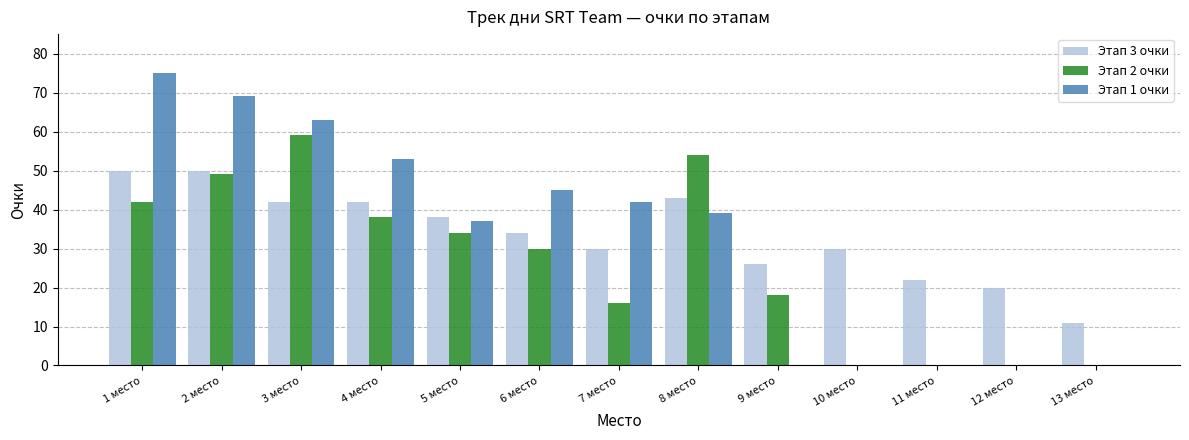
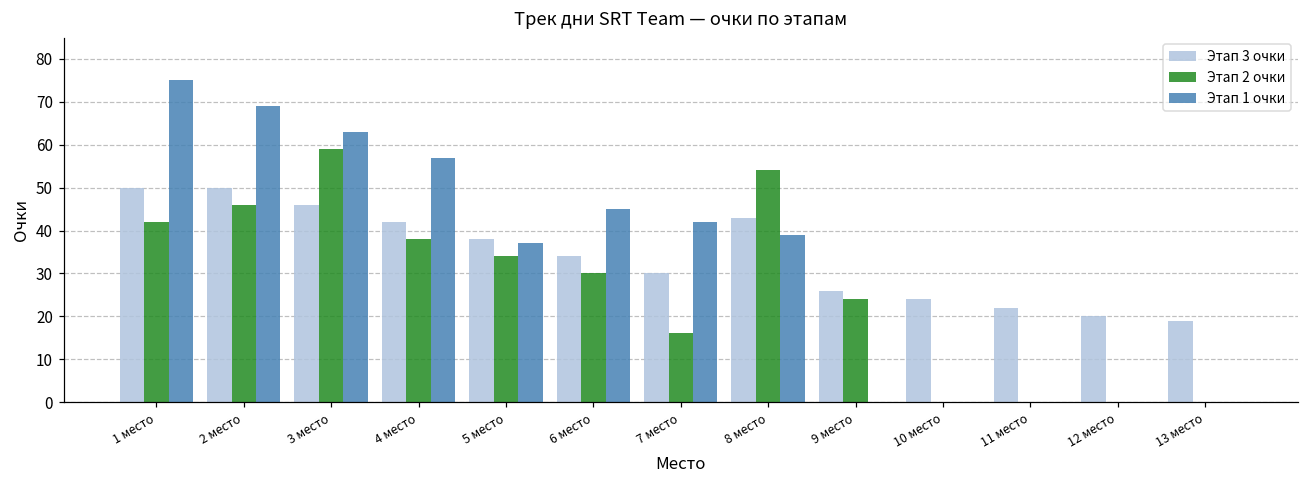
  {
    "Этап 3 очки": {
      "1 место": 50,
      "2 место": 50,
-     "3 место": 42,
+     "3 место": 46,
      "4 место": 42,
      "5 место": 38,
      "6 место": 34,
      "7 место": 30,
      "8 место": 43,
      "9 место": 26,
-     "10 место": 30,
+     "10 место": 24,
      "11 место": 22,
      "12 место": 20,
-     "13 место": 11
+     "13 место": 19
    },
    "Этап 2 очки": {
      "1 место": 42,
-     "2 место": 49,
+     "2 место": 46,
      "3 место": 59,
      "4 место": 38,
      "5 место": 34,
      "6 место": 30,
      "7 место": 16,
      "8 место": 54,
-     "9 место": 18,
+     "9 место": 24,
      "10 место": 0,
      "11 место": 0,
      "12 место": 0,
      "13 место": 0
    },
    "Этап 1 очки": {
      "1 место": 75,
      "2 место": 69,
      "3 место": 63,
-     "4 место": 53,
+     "4 место": 57,
      "5 место": 37,
      "6 место": 45,
      "7 место": 42,
      "8 место": 39,
      "9 место": 0,
      "10 место": 0,
      "11 место": 0,
      "12 место": 0,
      "13 место": 0
    }
  }
